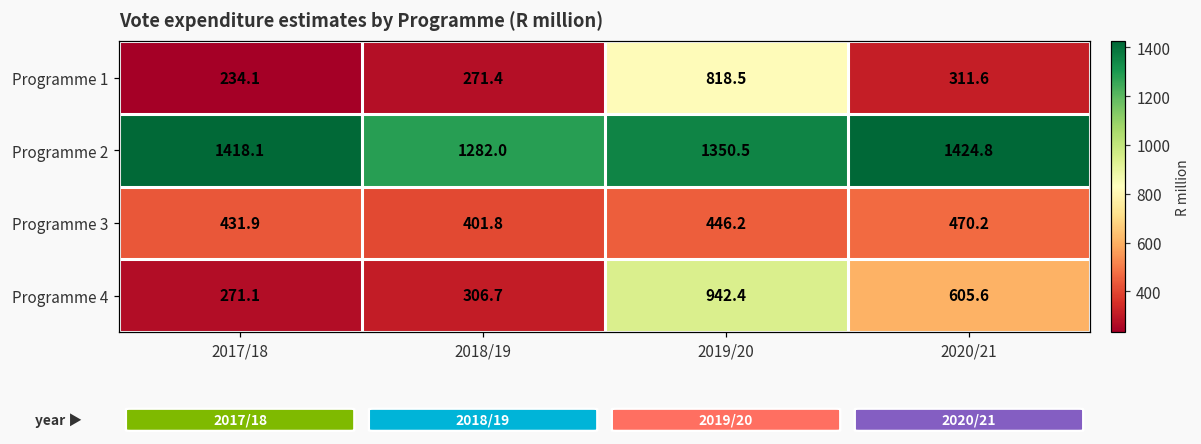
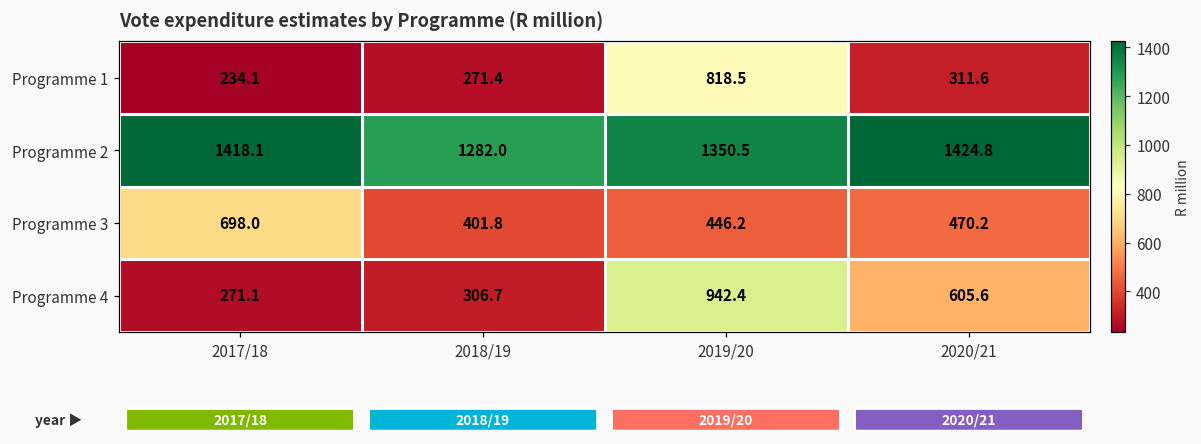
  {
    "Programme 1": {
      "2017/18": 234.1,
      "2018/19": 271.4,
      "2019/20": 818.5,
      "2020/21": 311.6
    },
    "Programme 2": {
      "2017/18": 1418.1,
      "2018/19": 1282.0,
      "2019/20": 1350.5,
      "2020/21": 1424.8
    },
    "Programme 3": {
-     "2017/18": 431.9,
+     "2017/18": 698.0,
      "2018/19": 401.8,
      "2019/20": 446.2,
      "2020/21": 470.2
    },
    "Programme 4": {
      "2017/18": 271.1,
      "2018/19": 306.7,
      "2019/20": 942.4,
      "2020/21": 605.6
    }
  }
